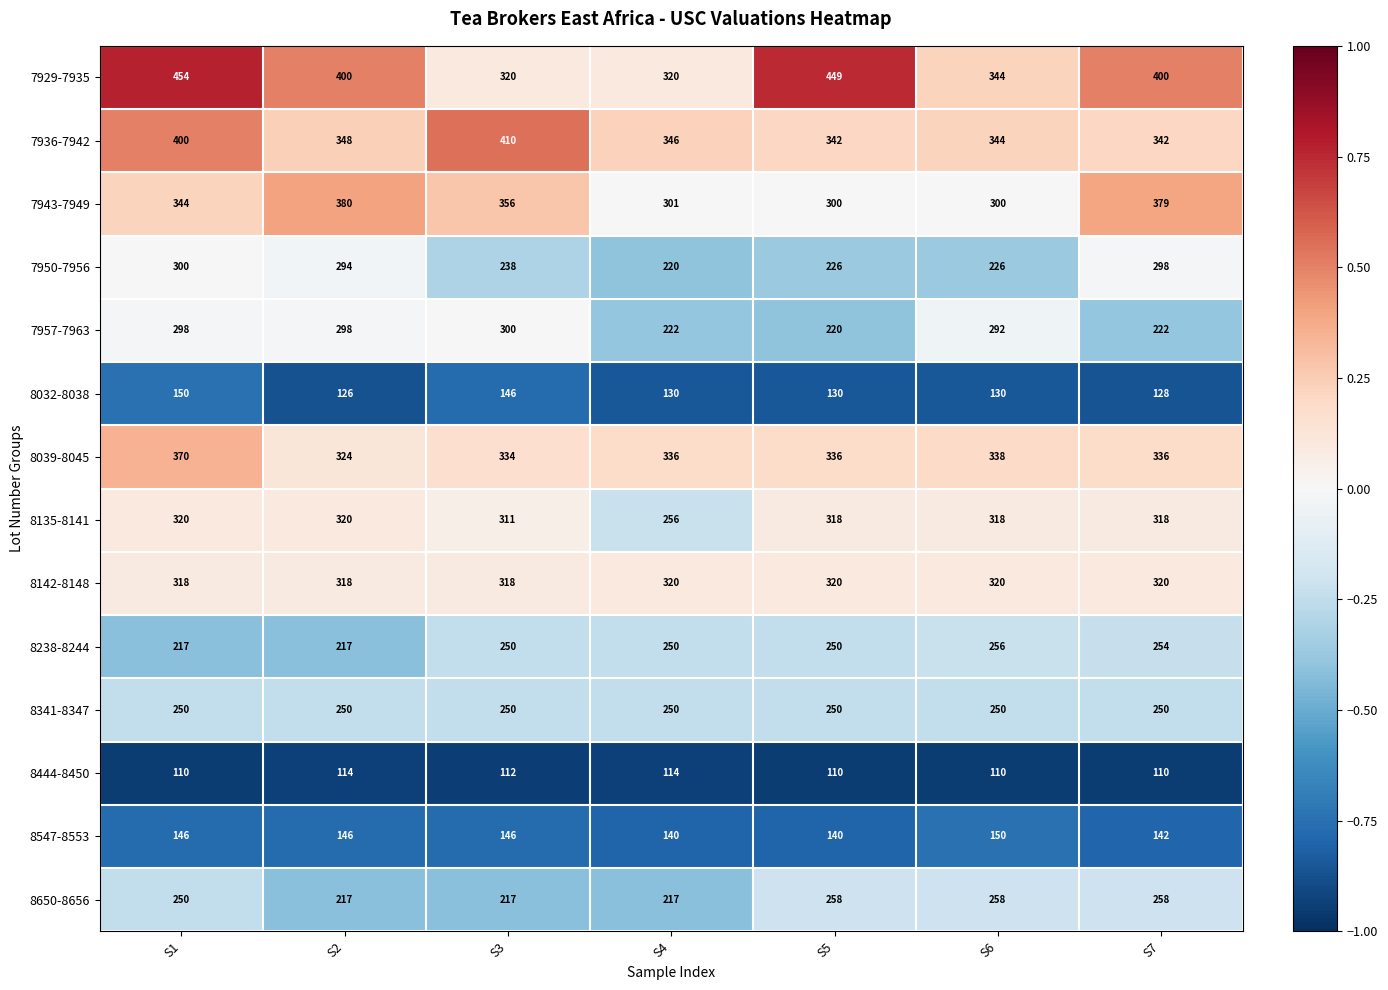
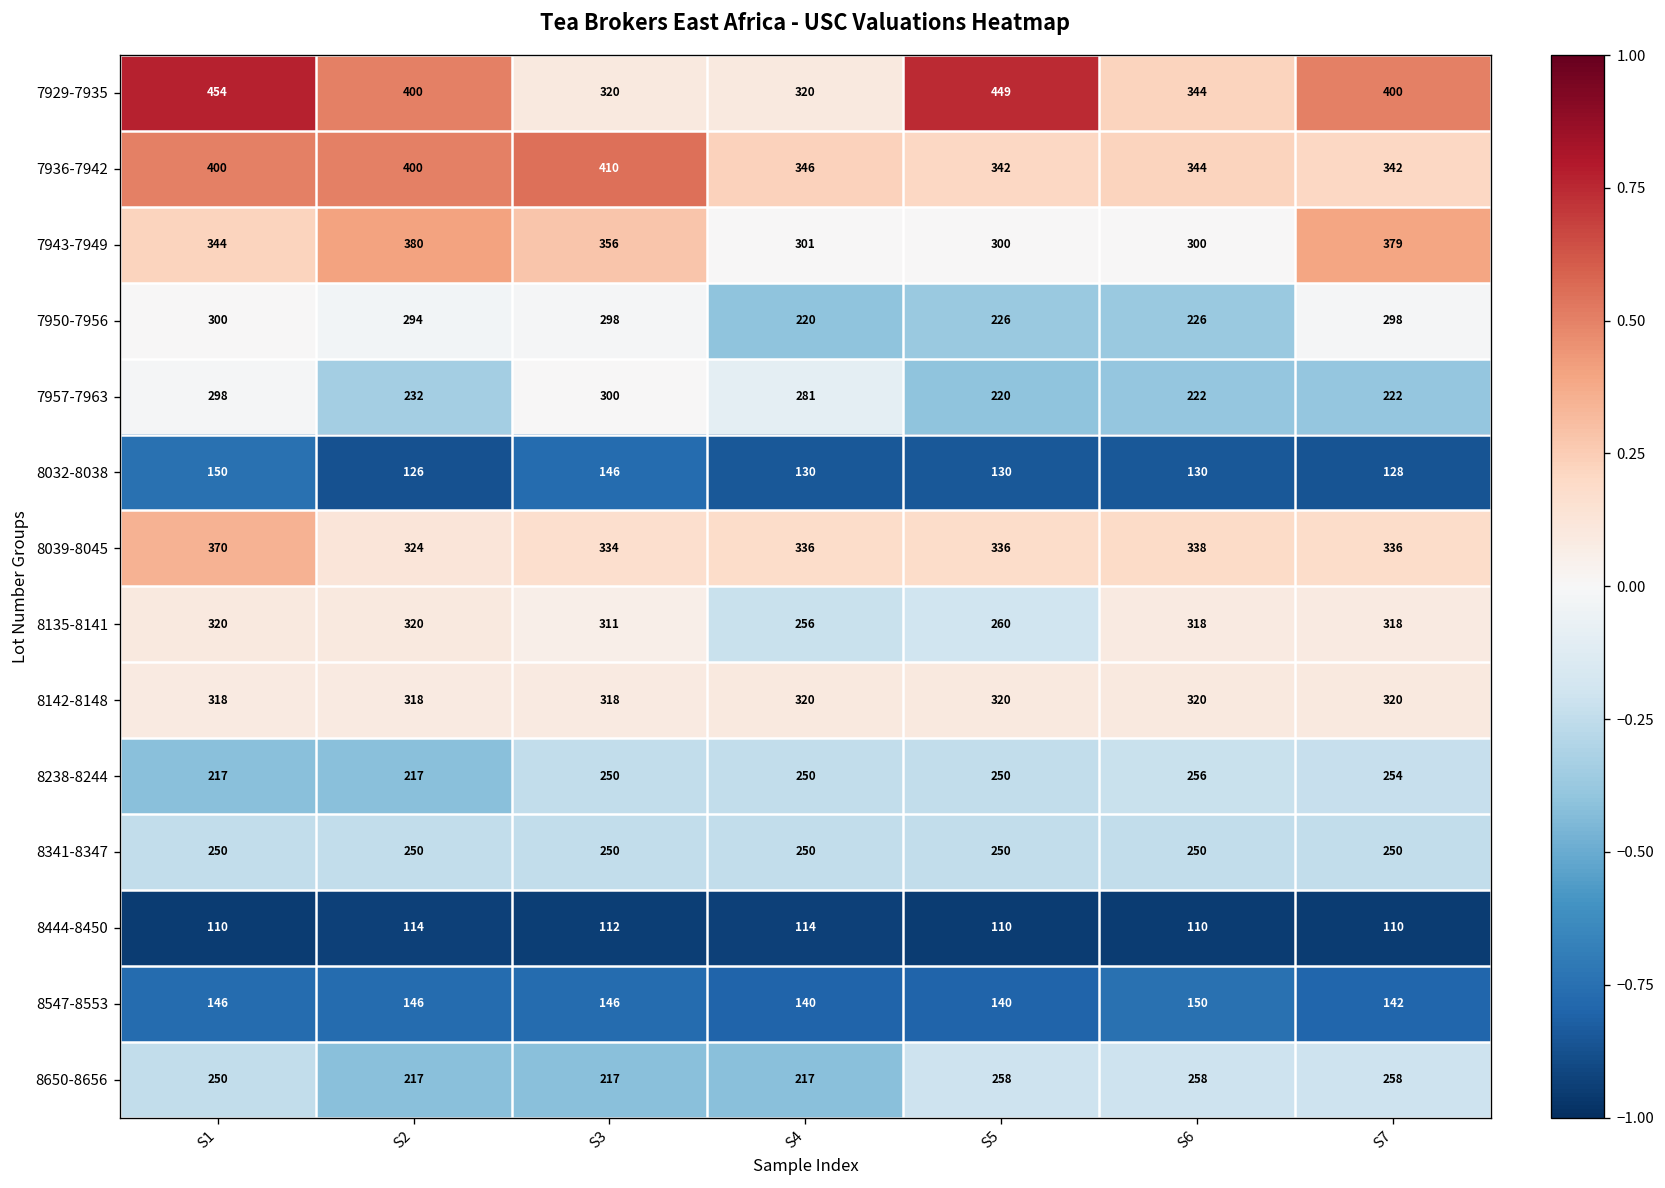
  {
    "7929-7935": {
      "S1": 454,
      "S2": 400,
      "S3": 320,
      "S4": 320,
      "S5": 449,
      "S6": 344,
      "S7": 400
    },
    "7936-7942": {
      "S1": 400,
-     "S2": 348,
+     "S2": 400,
      "S3": 410,
      "S4": 346,
      "S5": 342,
      "S6": 344,
      "S7": 342
    },
    "7943-7949": {
      "S1": 344,
      "S2": 380,
      "S3": 356,
      "S4": 301,
      "S5": 300,
      "S6": 300,
      "S7": 379
    },
    "7950-7956": {
      "S1": 300,
      "S2": 294,
-     "S3": 238,
+     "S3": 298,
      "S4": 220,
      "S5": 226,
      "S6": 226,
      "S7": 298
    },
    "7957-7963": {
      "S1": 298,
-     "S2": 298,
+     "S2": 232,
      "S3": 300,
-     "S4": 222,
+     "S4": 281,
      "S5": 220,
-     "S6": 292,
+     "S6": 222,
      "S7": 222
    },
    "8032-8038": {
      "S1": 150,
      "S2": 126,
      "S3": 146,
      "S4": 130,
      "S5": 130,
      "S6": 130,
      "S7": 128
    },
    "8039-8045": {
      "S1": 370,
      "S2": 324,
      "S3": 334,
      "S4": 336,
      "S5": 336,
      "S6": 338,
      "S7": 336
    },
    "8135-8141": {
      "S1": 320,
      "S2": 320,
      "S3": 311,
      "S4": 256,
-     "S5": 318,
+     "S5": 260,
      "S6": 318,
      "S7": 318
    },
    "8142-8148": {
      "S1": 318,
      "S2": 318,
      "S3": 318,
      "S4": 320,
      "S5": 320,
      "S6": 320,
      "S7": 320
    },
    "8238-8244": {
      "S1": 217,
      "S2": 217,
      "S3": 250,
      "S4": 250,
      "S5": 250,
      "S6": 256,
      "S7": 254
    },
    "8341-8347": {
      "S1": 250,
      "S2": 250,
      "S3": 250,
      "S4": 250,
      "S5": 250,
      "S6": 250,
      "S7": 250
    },
    "8444-8450": {
      "S1": 110,
      "S2": 114,
      "S3": 112,
      "S4": 114,
      "S5": 110,
      "S6": 110,
      "S7": 110
    },
    "8547-8553": {
      "S1": 146,
      "S2": 146,
      "S3": 146,
      "S4": 140,
      "S5": 140,
      "S6": 150,
      "S7": 142
    },
    "8650-8656": {
      "S1": 250,
      "S2": 217,
      "S3": 217,
      "S4": 217,
      "S5": 258,
      "S6": 258,
      "S7": 258
    }
  }
